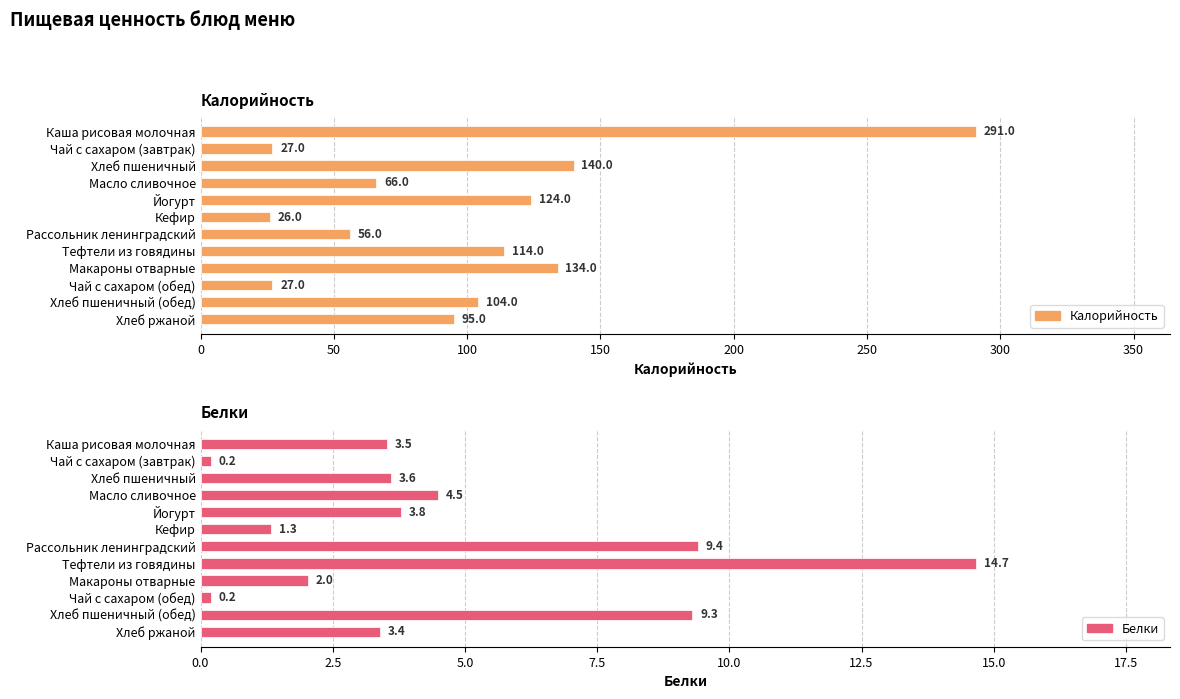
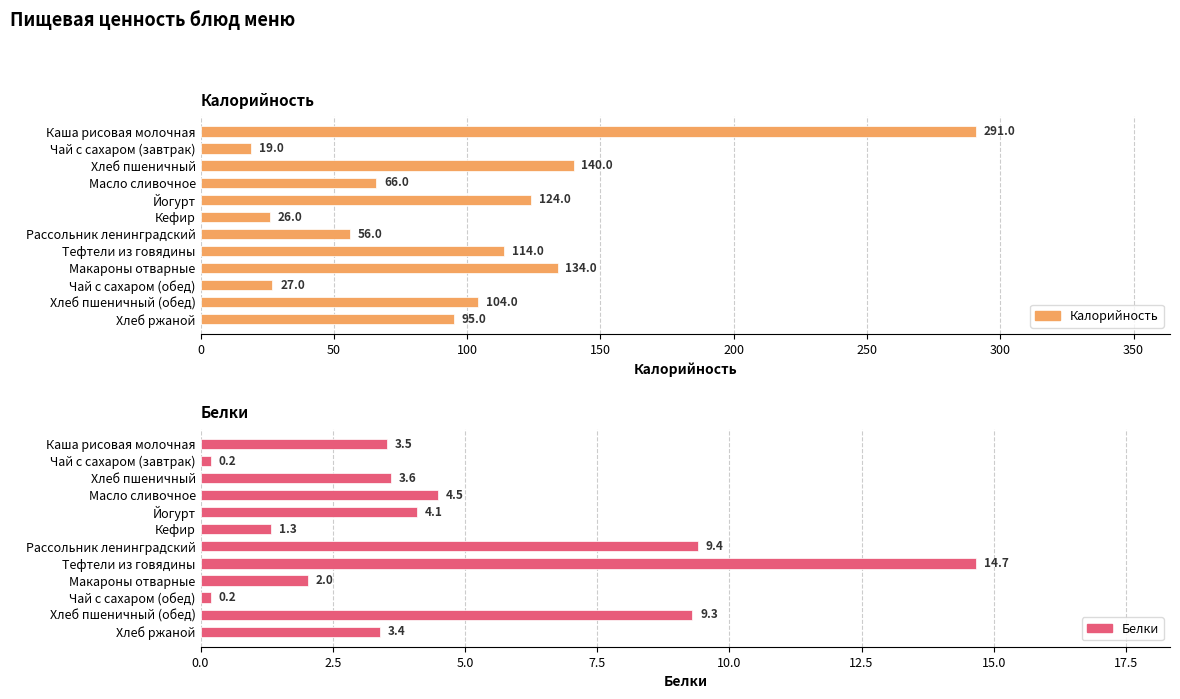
  {
    "Калорийность": {
      "Каша рисовая молочная": 291.0,
-     "Чай с сахаром (завтрак)": 27.0,
+     "Чай с сахаром (завтрак)": 19.0,
      "Хлеб пшеничный": 140.0,
      "Масло сливочное": 66.0,
      "Йогурт": 124.0,
      "Кефир": 26.0,
      "Рассольник ленинградский": 56.0,
      "Тефтели из говядины": 114.0,
      "Макароны отварные": 134.0,
      "Чай с сахаром (обед)": 27.0,
      "Хлеб пшеничный (обед)": 104.0,
      "Хлеб ржаной": 95.0
    },
    "Белки": {
      "Каша рисовая молочная": 3.5,
      "Чай с сахаром (завтрак)": 0.2,
      "Хлеб пшеничный": 3.6,
      "Масло сливочное": 4.5,
-     "Йогурт": 3.8,
+     "Йогурт": 4.1,
      "Кефир": 1.3,
      "Рассольник ленинградский": 9.4,
      "Тефтели из говядины": 14.7,
      "Макароны отварные": 2.0,
      "Чай с сахаром (обед)": 0.2,
      "Хлеб пшеничный (обед)": 9.3,
      "Хлеб ржаной": 3.4
    }
  }
